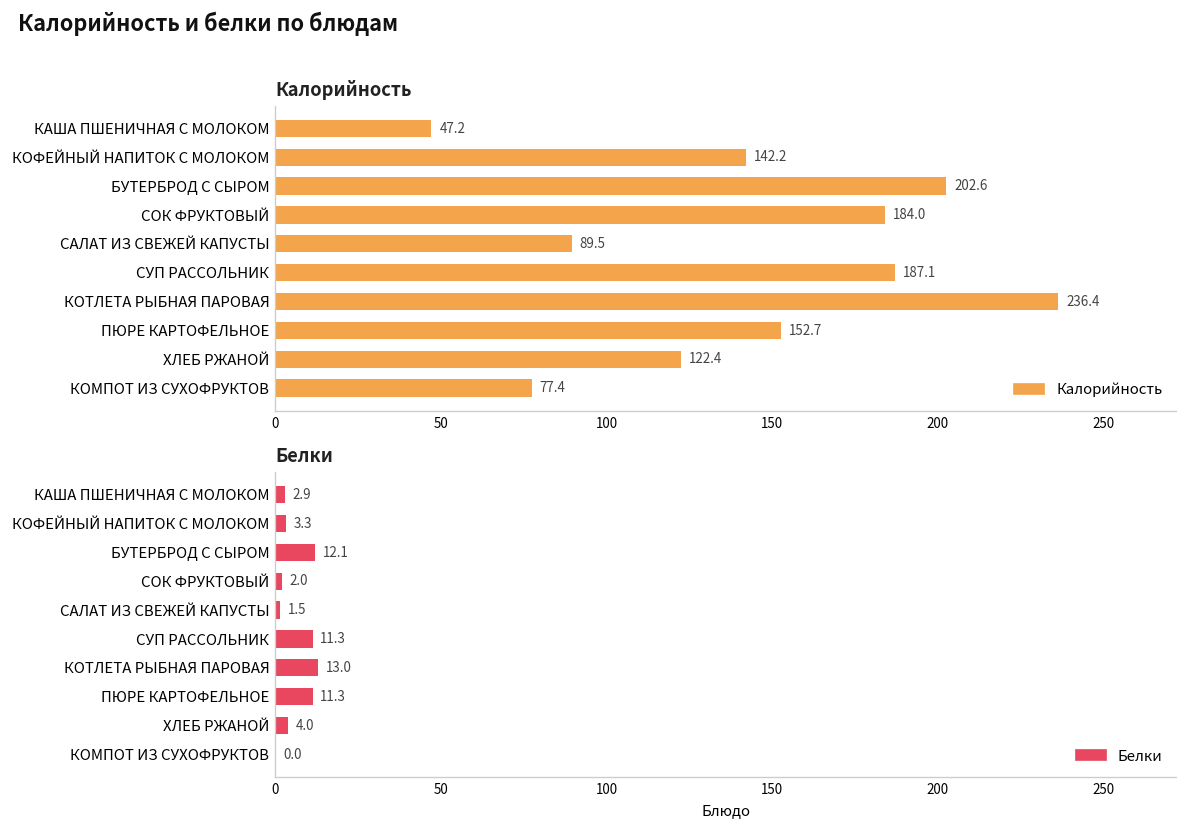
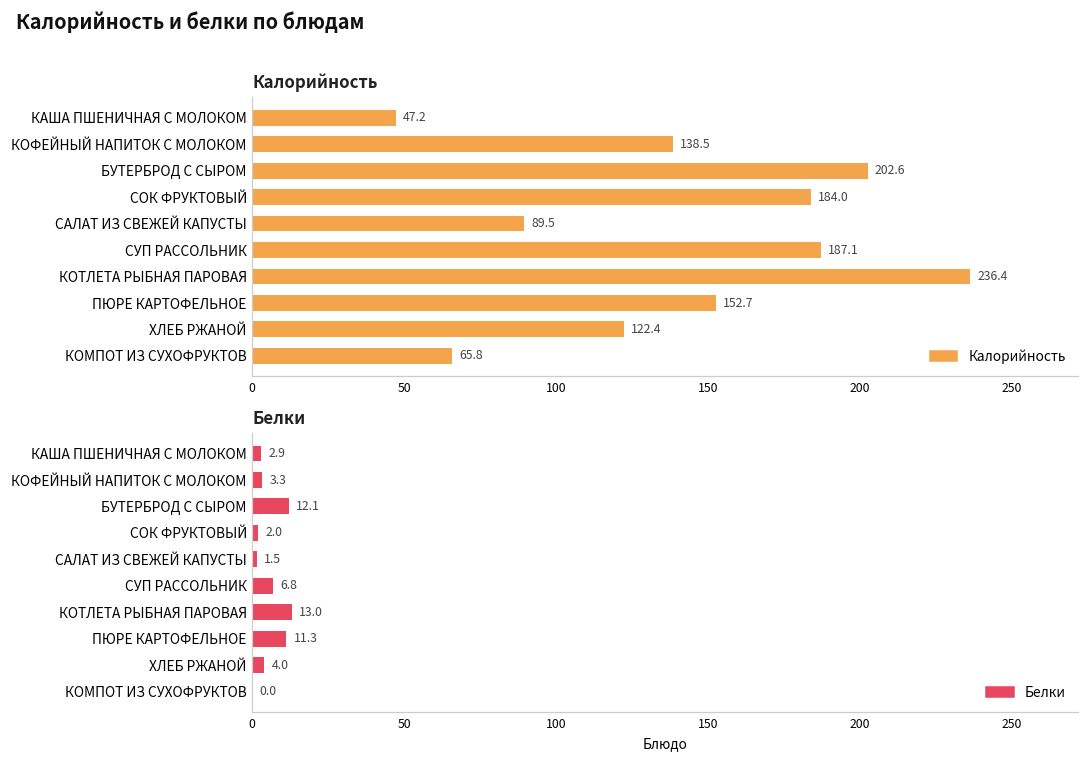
  {
    "Калорийность": {
      "КАША ПШЕНИЧНАЯ С МОЛОКОМ": 47.2,
-     "КОФЕЙНЫЙ НАПИТОК С МОЛОКОМ": 142.2,
+     "КОФЕЙНЫЙ НАПИТОК С МОЛОКОМ": 138.5,
      "БУТЕРБРОД С СЫРОМ": 202.6,
      "СОК ФРУКТОВЫЙ": 184.0,
      "САЛАТ ИЗ СВЕЖЕЙ КАПУСТЫ": 89.5,
      "СУП РАССОЛЬНИК": 187.1,
      "КОТЛЕТА РЫБНАЯ ПАРОВАЯ": 236.4,
      "ПЮРЕ КАРТОФЕЛЬНОЕ": 152.7,
      "ХЛЕБ РЖАНОЙ": 122.4,
-     "КОМПОТ ИЗ СУХОФРУКТОВ": 77.4
+     "КОМПОТ ИЗ СУХОФРУКТОВ": 65.8
    },
    "Белки": {
      "КАША ПШЕНИЧНАЯ С МОЛОКОМ": 2.9,
      "КОФЕЙНЫЙ НАПИТОК С МОЛОКОМ": 3.3,
      "БУТЕРБРОД С СЫРОМ": 12.1,
      "СОК ФРУКТОВЫЙ": 2.0,
      "САЛАТ ИЗ СВЕЖЕЙ КАПУСТЫ": 1.5,
-     "СУП РАССОЛЬНИК": 11.3,
+     "СУП РАССОЛЬНИК": 6.8,
      "КОТЛЕТА РЫБНАЯ ПАРОВАЯ": 13.0,
      "ПЮРЕ КАРТОФЕЛЬНОЕ": 11.3,
      "ХЛЕБ РЖАНОЙ": 4.0,
      "КОМПОТ ИЗ СУХОФРУКТОВ": 0.0
    }
  }
